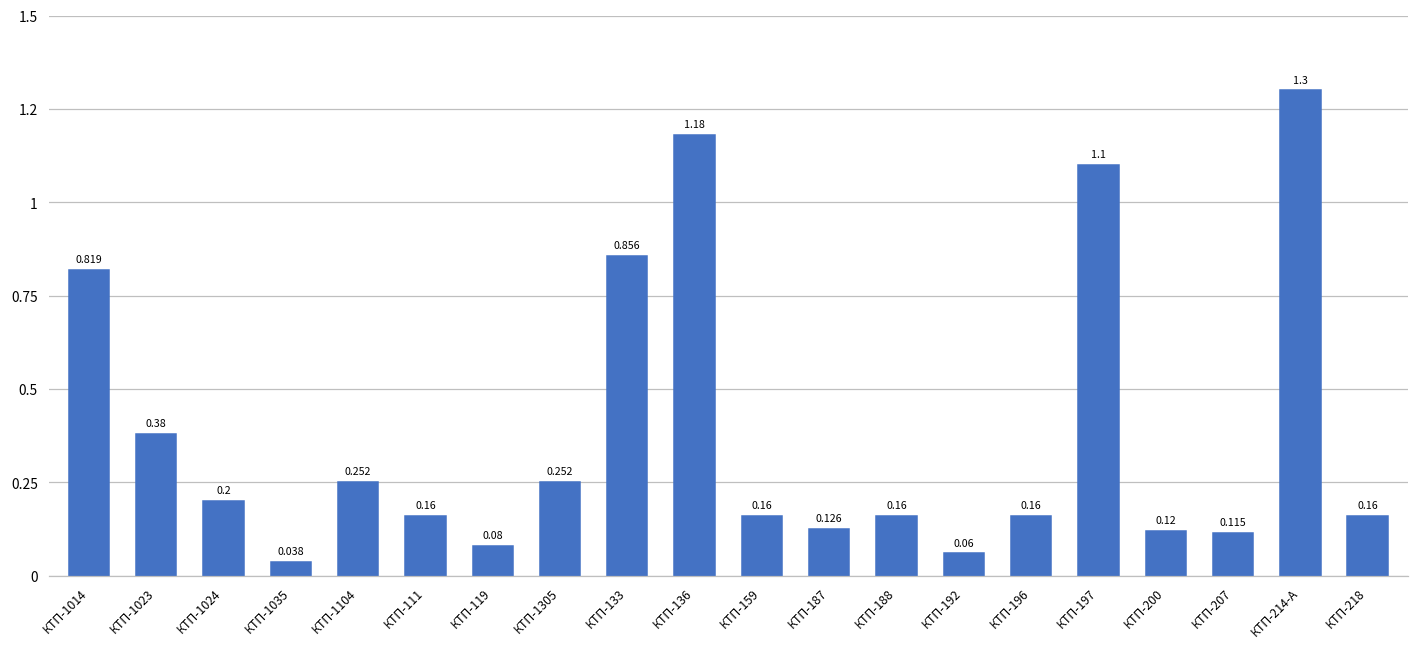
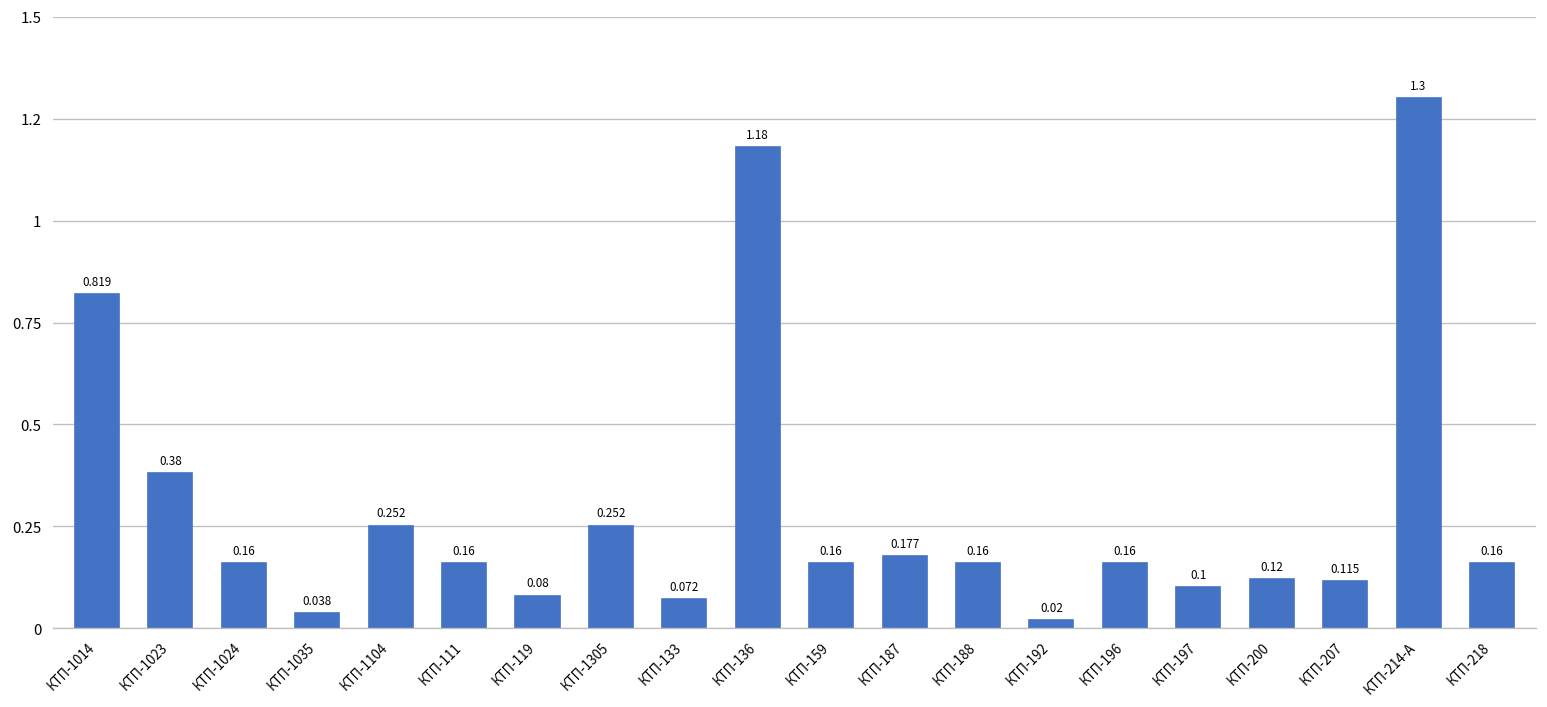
  {
    "КТП-1014": 0.819,
    "КТП-1023": 0.38,
-   "КТП-1024": 0.2,
+   "КТП-1024": 0.16,
    "КТП-1035": 0.038,
    "КТП-1104": 0.252,
    "КТП-111": 0.16,
    "КТП-119": 0.08,
    "КТП-1305": 0.252,
-   "КТП-133": 0.856,
+   "КТП-133": 0.072,
    "КТП-136": 1.18,
    "КТП-159": 0.16,
-   "КТП-187": 0.126,
+   "КТП-187": 0.177,
    "КТП-188": 0.16,
-   "КТП-192": 0.06,
+   "КТП-192": 0.02,
    "КТП-196": 0.16,
-   "КТП-197": 1.1,
+   "КТП-197": 0.1,
    "КТП-200": 0.12,
    "КТП-207": 0.115,
    "КТП-214-А": 1.3,
    "КТП-218": 0.16
  }
